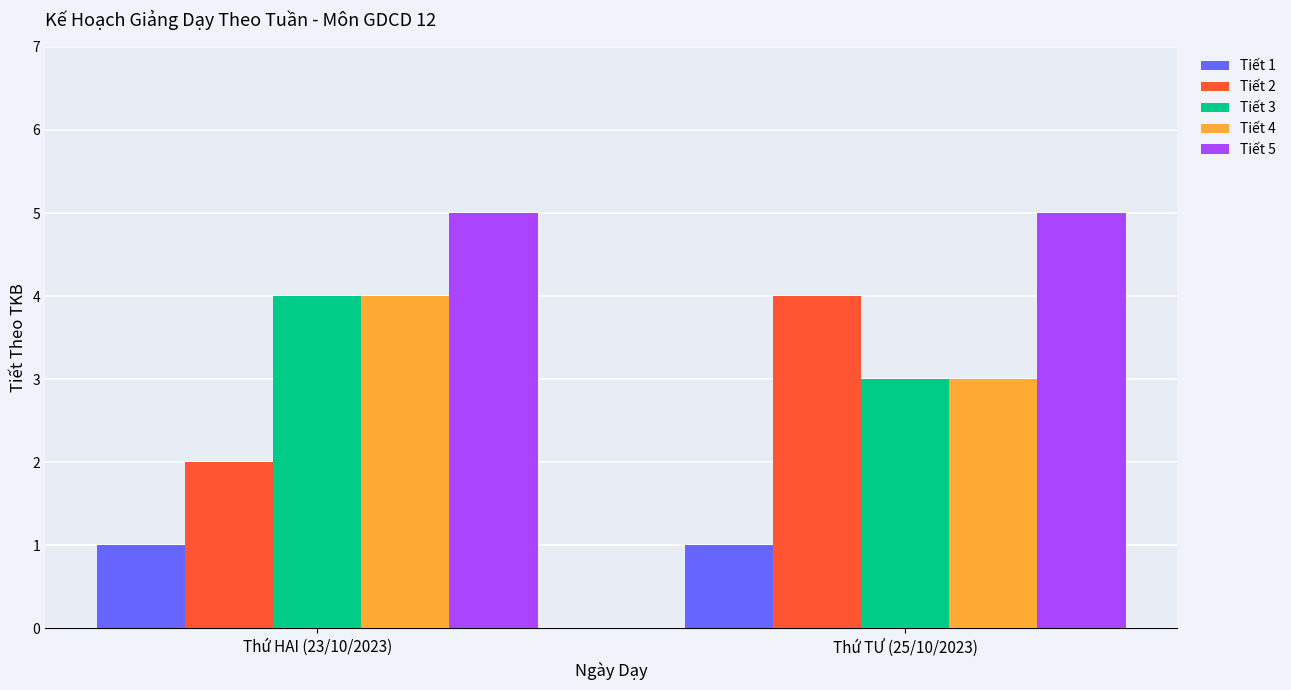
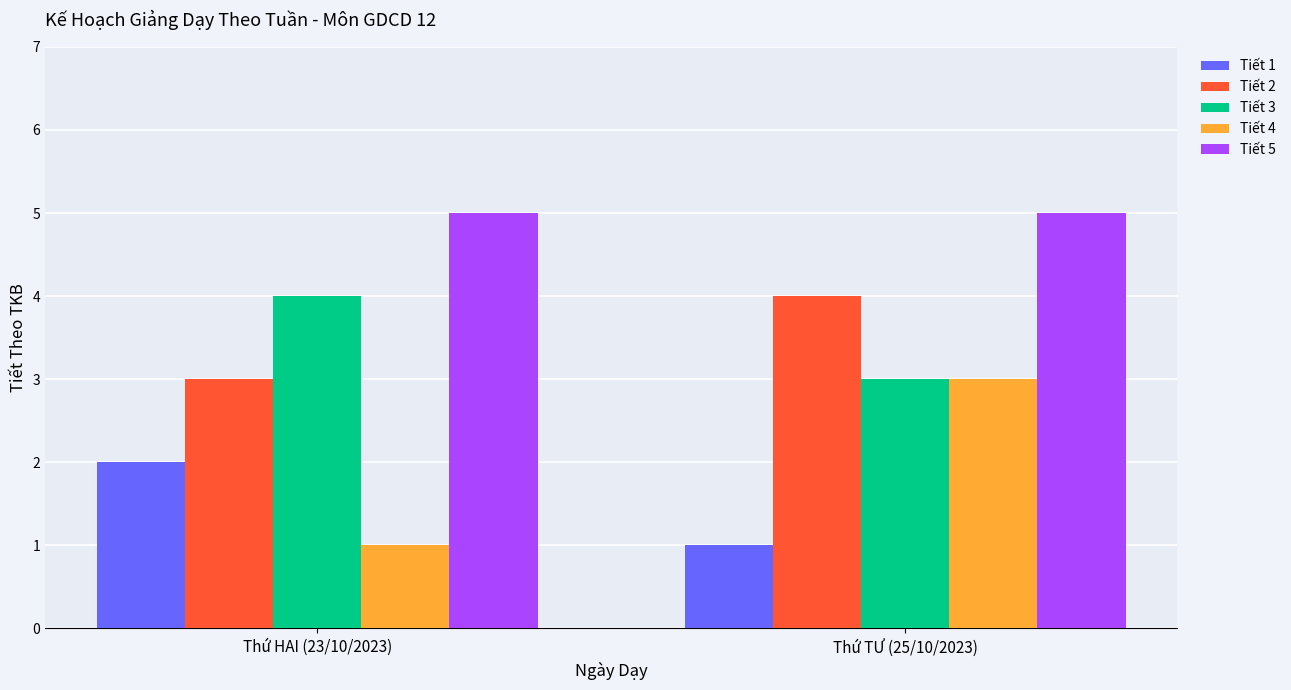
  {
    "Tiết 1": {
-     "Thứ HAI (23/10/2023)": 1,
+     "Thứ HAI (23/10/2023)": 2,
      "Thứ TƯ (25/10/2023)": 1
    },
    "Tiết 2": {
-     "Thứ HAI (23/10/2023)": 2,
+     "Thứ HAI (23/10/2023)": 3,
      "Thứ TƯ (25/10/2023)": 4
    },
    "Tiết 3": {
      "Thứ HAI (23/10/2023)": 4,
      "Thứ TƯ (25/10/2023)": 3
    },
    "Tiết 4": {
-     "Thứ HAI (23/10/2023)": 4,
+     "Thứ HAI (23/10/2023)": 1,
      "Thứ TƯ (25/10/2023)": 3
    },
    "Tiết 5": {
      "Thứ HAI (23/10/2023)": 5,
      "Thứ TƯ (25/10/2023)": 5
    }
  }
